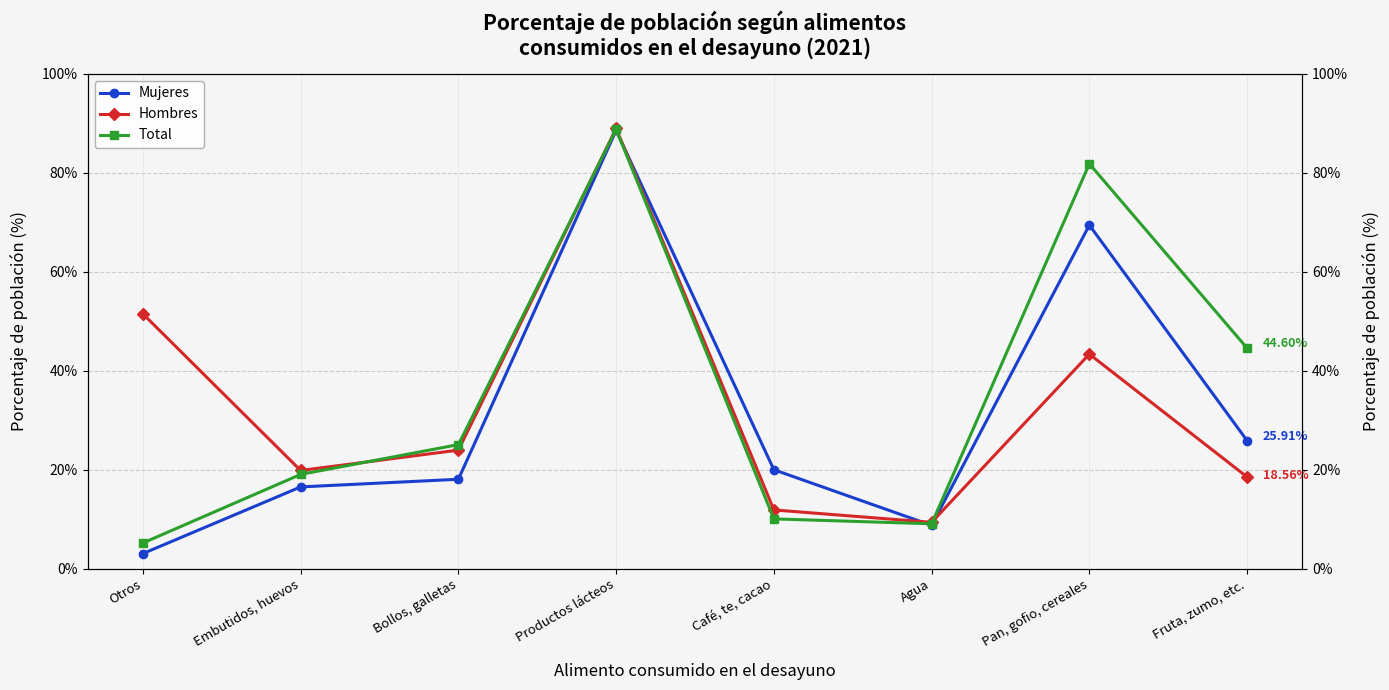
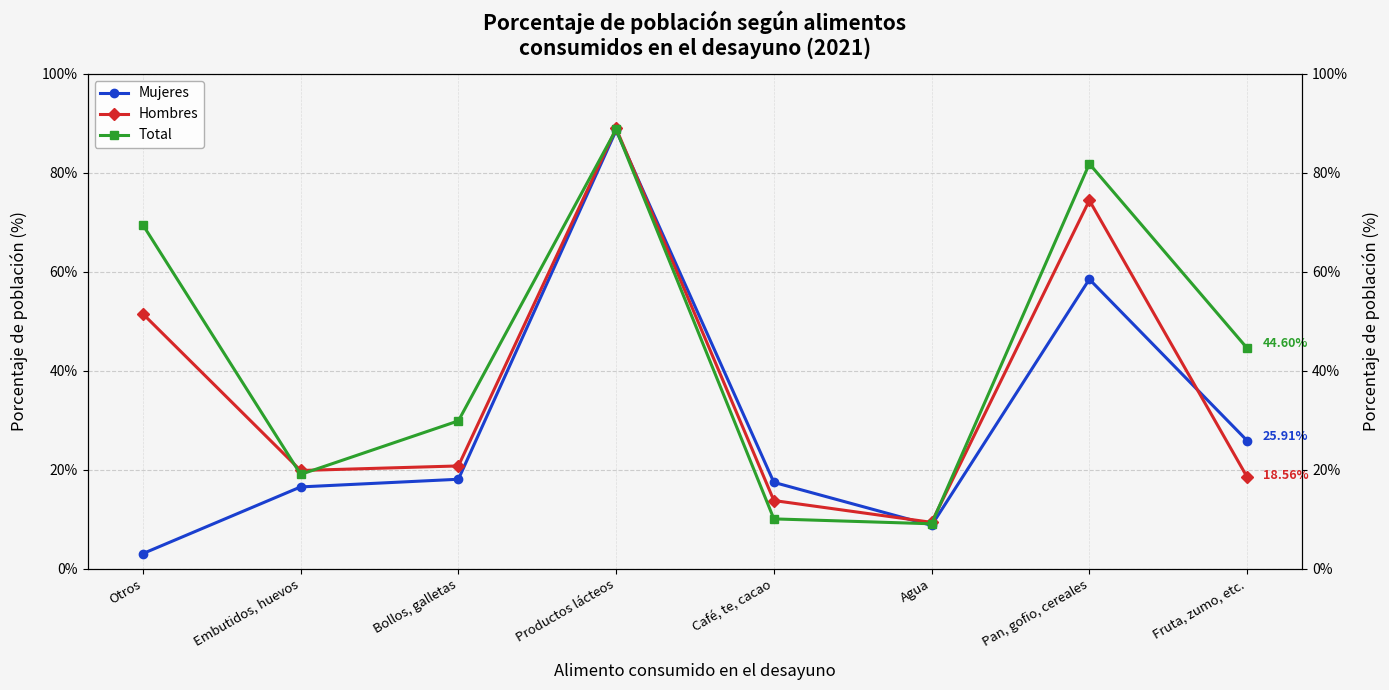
  {
    "Mujeres": {
      "Otros": "3%",
      "Embutidos, huevos": "17%",
      "Bollos, galletas": "18%",
-     "Café, te, cacao": "20%",
-     "Pan, gofio, cereales": "69%"
+     "Café, te, cacao": "17%",
+     "Pan, gofio, cereales": "59%"
    },
    "Hombres": {
      "Otros": "52%",
      "Embutidos, huevos": "20%",
-     "Bollos, galletas": "24%",
-     "Café, te, cacao": "12%",
-     "Pan, gofio, cereales": "43%"
+     "Bollos, galletas": "21%",
+     "Café, te, cacao": "14%",
+     "Pan, gofio, cereales": "74%"
    },
    "Total": {
-     "Otros": "5%",
+     "Otros": "70%",
      "Embutidos, huevos": "19%",
-     "Bollos, galletas": "25%",
+     "Bollos, galletas": "30%",
      "Café, te, cacao": "10%",
      "Pan, gofio, cereales": "82%"
    }
  }
